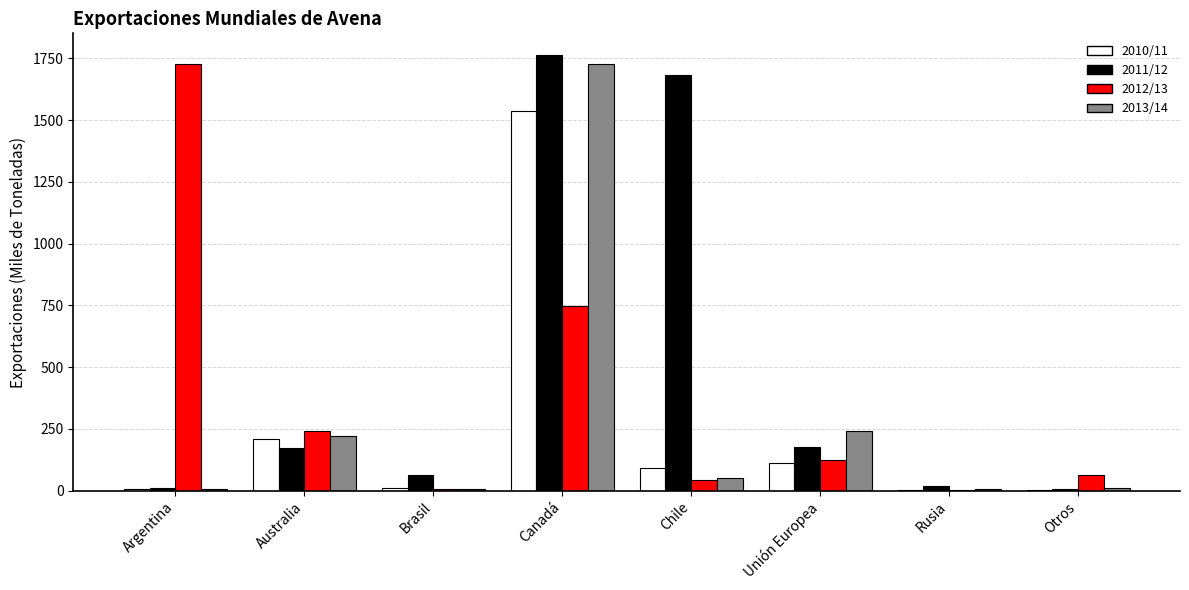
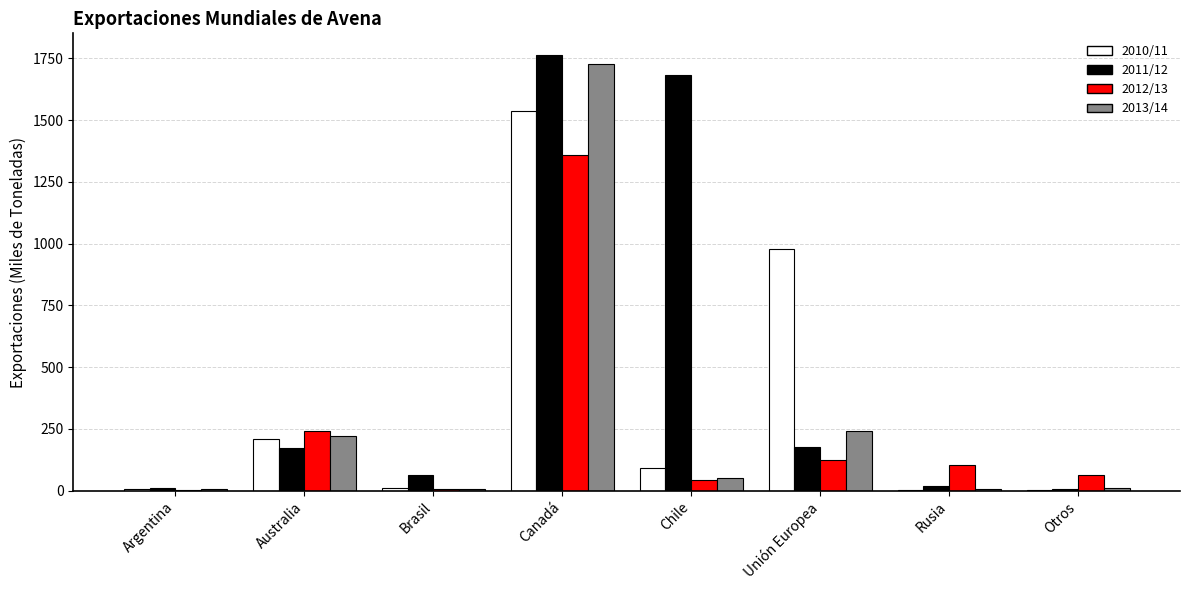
  {
    "2010/11": {
      "Australia": 210,
      "Canadá": 1540,
      "Chile": 90,
-     "Unión Europea": 110
+     "Unión Europea": 980
    },
    "2011/12": {
      "Argentina": 10,
      "Australia": 170,
      "Brasil": 60,
      "Canadá": 1760,
      "Chile": 1680,
      "Unión Europea": 180,
      "Rusia": 20
    },
    "2012/13": {
-     "Argentina": 1730,
+     "Argentina": 0,
      "Australia": 240,
-     "Canadá": 750,
+     "Canadá": 1360,
      "Chile": 40,
      "Unión Europea": 130,
-     "Rusia": 0,
+     "Rusia": 100,
      "Otros": 60
    },
    "2013/14": {
      "Australia": 220,
      "Canadá": 1730,
      "Chile": 50,
      "Unión Europea": 240
    }
  }
